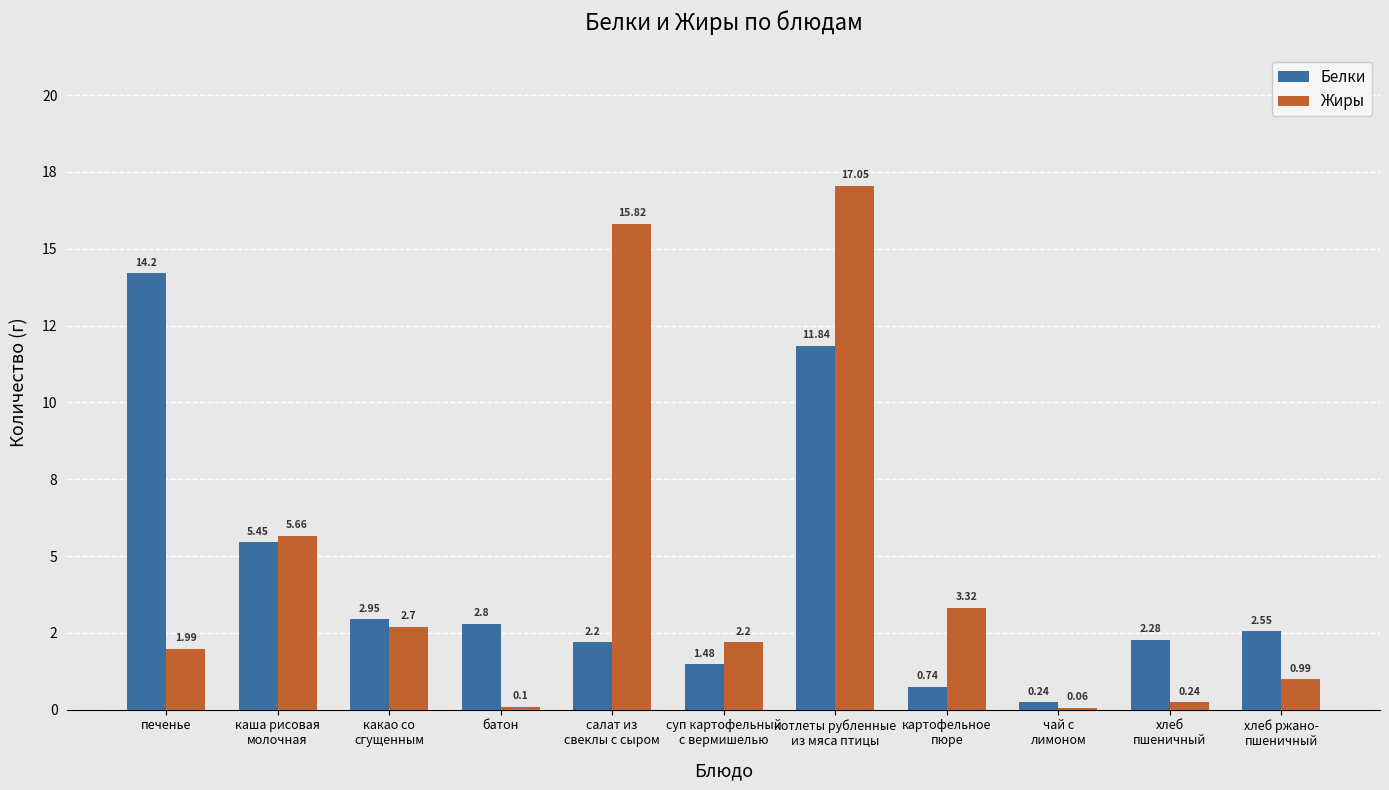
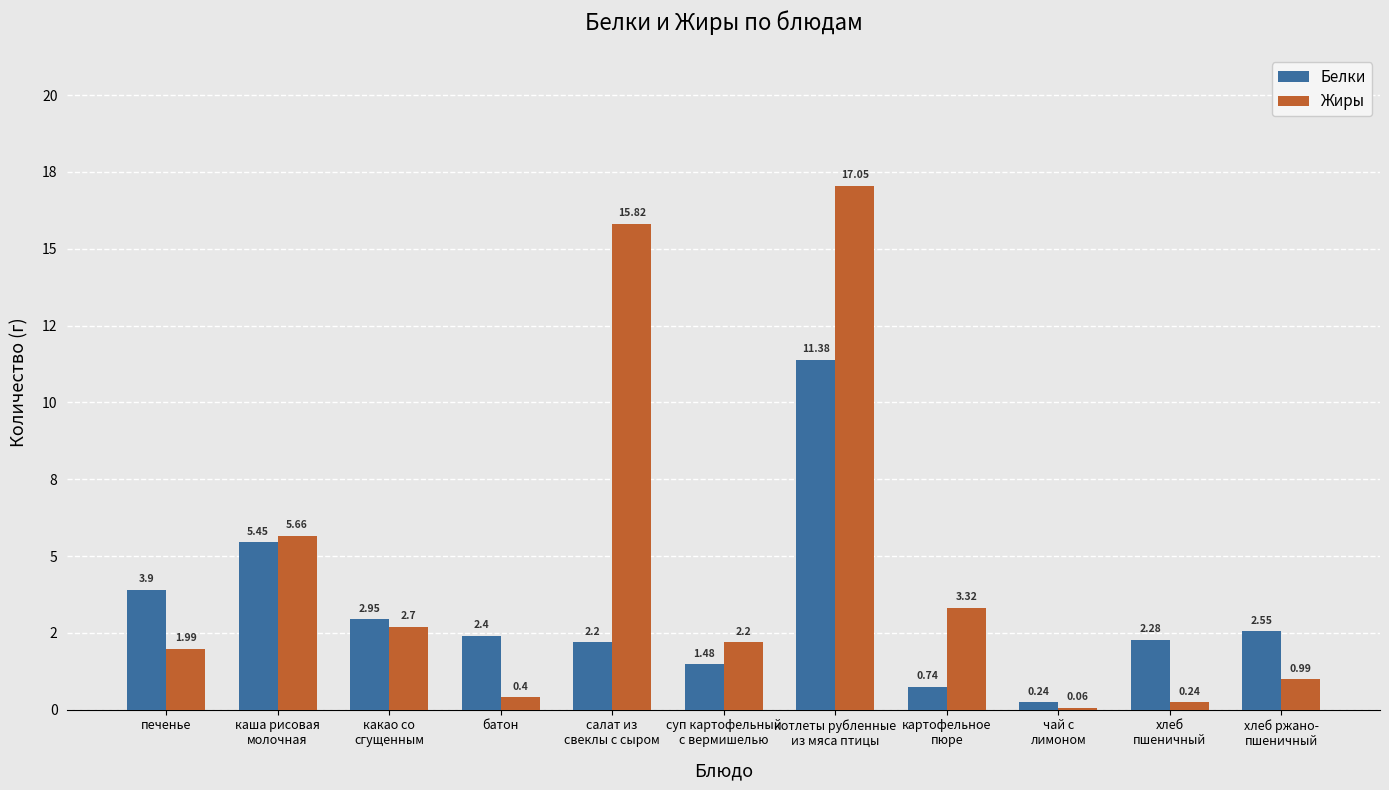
  {
    "Белки": {
-     "печенье": 14.2,
+     "печенье": 3.9,
      "каша рисовая молочная": 5.45,
      "какао со сгущенным": 2.95,
-     "батон": 2.8,
+     "батон": 2.4,
      "салат из свеклы с сыром": 2.2,
      "суп картофельный с вермишелью": 1.48,
-     "котлеты рубленные из мяса птицы": 11.84,
+     "котлеты рубленные из мяса птицы": 11.38,
      "картофельное пюре": 0.74,
      "чай с лимоном": 0.24,
      "хлеб пшеничный": 2.28,
      "хлеб ржано- пшеничный": 2.55
    },
    "Жиры": {
      "печенье": 1.99,
      "каша рисовая молочная": 5.66,
      "какао со сгущенным": 2.7,
-     "батон": 0.1,
+     "батон": 0.4,
      "салат из свеклы с сыром": 15.82,
      "суп картофельный с вермишелью": 2.2,
      "котлеты рубленные из мяса птицы": 17.05,
      "картофельное пюре": 3.32,
      "чай с лимоном": 0.06,
      "хлеб пшеничный": 0.24,
      "хлеб ржано- пшеничный": 0.99
    }
  }
